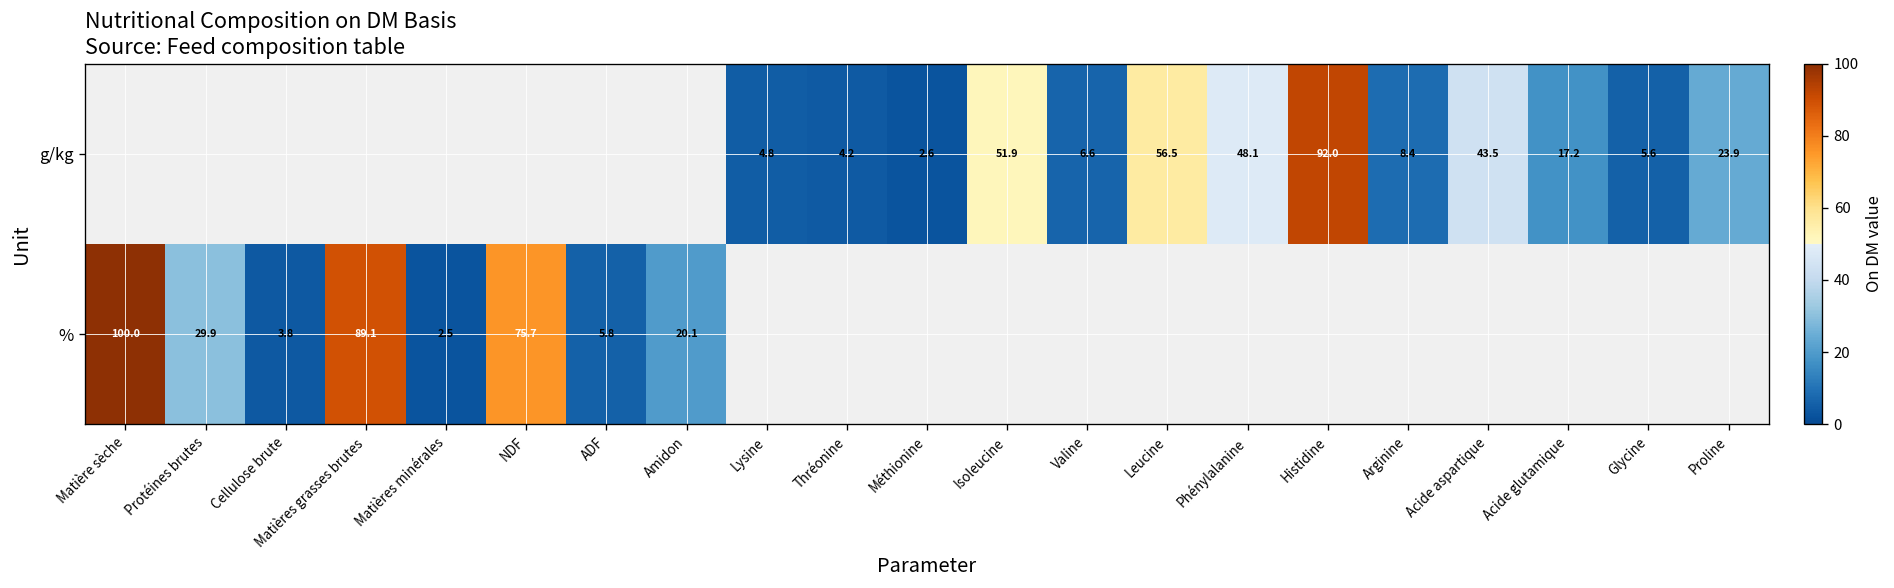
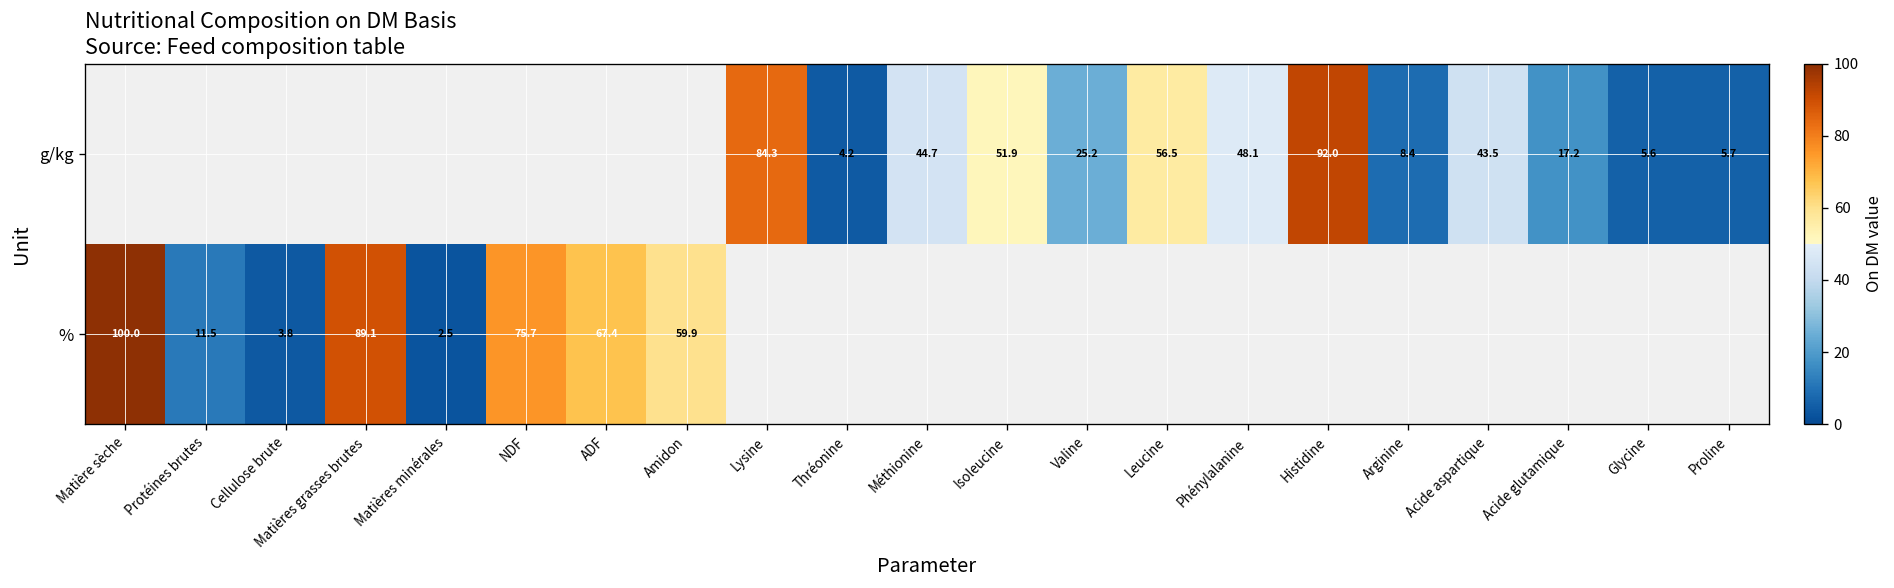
  {
    "g/kg": {
-     "Lysine": 4.8,
+     "Lysine": 84.3,
      "Thréonine": 4.2,
-     "Méthionine": 2.6,
+     "Méthionine": 44.7,
      "Isoleucine": 51.9,
-     "Valine": 6.6,
+     "Valine": 25.2,
      "Leucine": 56.5,
      "Phénylalanine": 48.1,
      "Histidine": 92.0,
      "Arginine": 8.4,
      "Acide aspartique": 43.5,
      "Acide glutamique": 17.2,
      "Glycine": 5.6,
-     "Proline": 23.9
+     "Proline": 5.7
    },
    "%": {
      "Matière sèche": 100.0,
-     "Protéines brutes": 29.9,
+     "Protéines brutes": 11.5,
      "Cellulose brute": 3.8,
      "Matières grasses brutes": 89.1,
      "Matières minérales": 2.5,
      "NDF": 75.7,
-     "ADF": 5.8,
-     "Amidon": 20.1
+     "ADF": 67.4,
+     "Amidon": 59.9
    }
  }
